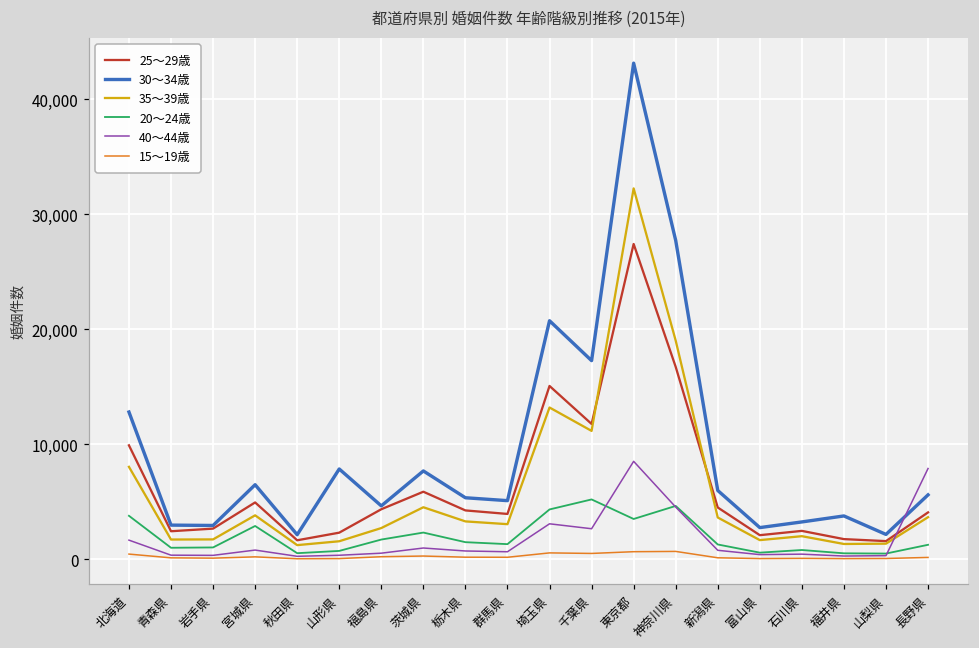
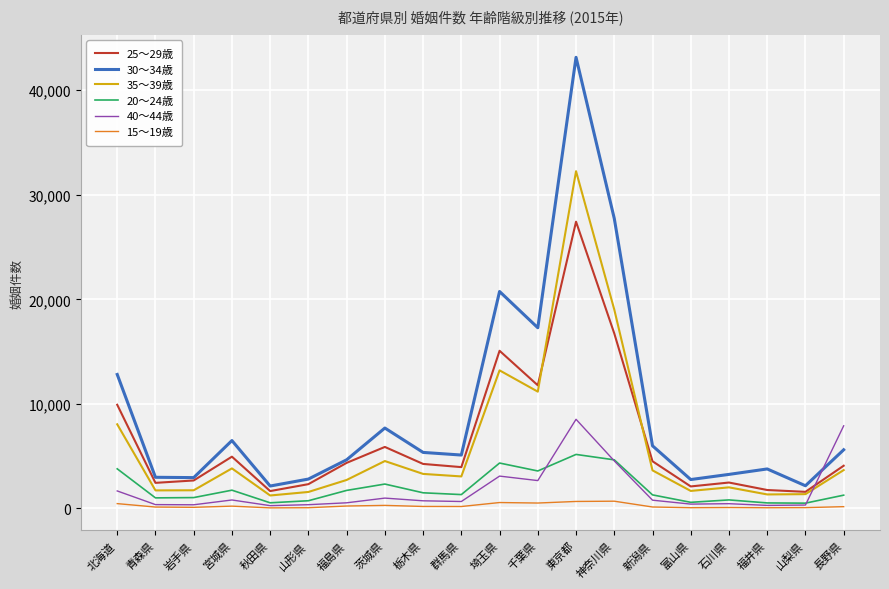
  {
    "25～29歳": {
      "北海道": "9,900",
      "青森県": "2,400",
      "岩手県": "2,700",
      "宮城県": "4,900",
      "秋田県": "1,700",
      "山形県": "2,300",
      "福島県": "4,400",
      "茨城県": "5,900",
      "栃木県": "4,300",
      "群馬県": "3,900",
      "埼玉県": "15,100",
      "千葉県": "11,800",
      "東京都": "27,400",
      "神奈川県": "16,700",
      "新潟県": "4,500",
      "富山県": "2,100",
      "石川県": "2,500",
      "福井県": "1,800",
      "長野県": "4,100"
    },
    "30～34歳": {
      "北海道": "12,800",
      "青森県": "3,000",
      "岩手県": "2,900",
      "宮城県": "6,500",
      "秋田県": "2,100",
-     "山形県": "7,900",
+     "山形県": "2,800",
      "福島県": "4,600",
      "茨城県": "7,700",
      "栃木県": "5,400",
      "群馬県": "5,100",
      "埼玉県": "20,700",
      "千葉県": "17,300",
      "東京都": "43,200",
      "神奈川県": "27,700",
      "新潟県": "6,000",
      "富山県": "2,800",
      "石川県": "3,200",
      "福井県": "3,800",
      "山梨県": "2,200",
      "長野県": "5,600"
    },
    "20～24歳": {
      "北海道": "3,800",
      "青森県": "1,000",
      "岩手県": "1,000",
-     "宮城県": "2,900",
+     "宮城県": "1,700",
      "秋田県": "500",
      "山形県": "700",
      "福島県": "1,700",
      "茨城県": "2,300",
      "栃木県": "1,500",
      "群馬県": "1,300",
      "埼玉県": "4,300",
-     "千葉県": "5,200",
-     "東京都": "3,500",
+     "千葉県": "3,600",
+     "東京都": "5,200",
      "新潟県": "1,300",
      "石川県": "800",
      "長野県": "1,300"
    },
    "40～44歳": {
      "北海道": "1,700",
      "宮城県": "800",
      "山形県": "400",
      "福島県": "500",
      "茨城県": "1,000",
      "栃木県": "700",
      "群馬県": "700",
      "埼玉県": "3,100",
      "千葉県": "2,700",
      "東京都": "8,500",
      "新潟県": "800",
      "石川県": "400",
      "長野県": "7,900"
    }
  }
